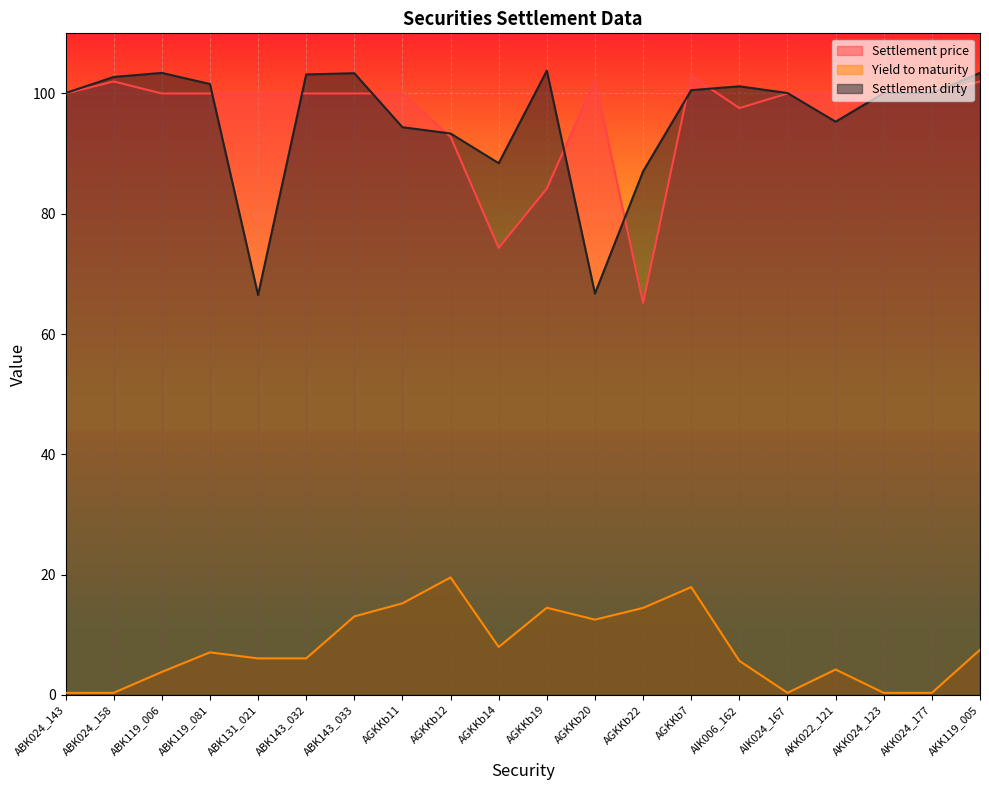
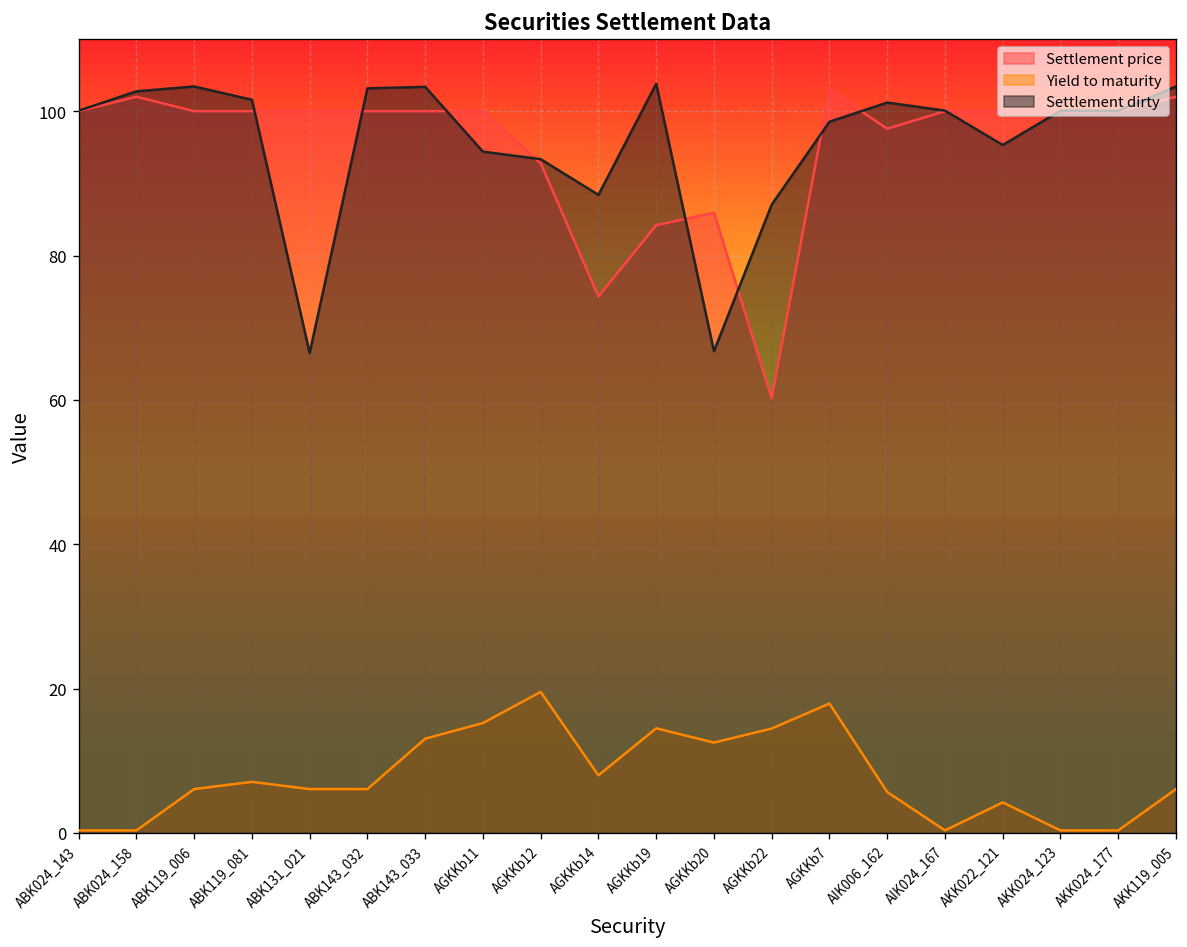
  {
    "Settlement price": {
      "ABK024_158": 102,
      "ABK119_006": 100,
      "ABK119_081": 100,
      "ABK131_021": 100,
      "ABK143_032": 100,
      "ABK143_033": 100,
      "AGKKb11": 100,
      "AGKKb12": 93,
      "AGKKb14": 74,
      "AGKKb19": 84,
-     "AGKKb20": 102,
-     "AGKKb22": 65,
+     "AGKKb20": 86,
+     "AGKKb22": 60,
      "AGKKb7": 103,
      "AIK006_162": 98,
      "AKK119_005": 102
    },
    "Yield to maturity": {
      "ABK024_143": 0,
      "ABK024_158": 0,
-     "ABK119_006": 4,
+     "ABK119_006": 6,
      "ABK119_081": 7,
      "ABK131_021": 6,
      "ABK143_032": 6,
      "ABK143_033": 13,
      "AGKKb11": 15,
      "AGKKb12": 20,
      "AGKKb14": 8,
      "AGKKb19": 15,
      "AGKKb20": 13,
      "AGKKb22": 14,
      "AGKKb7": 18,
      "AIK006_162": 6,
      "AIK024_167": 0,
      "AKK022_121": 4,
      "AKK024_123": 0,
      "AKK024_177": 0,
-     "AKK119_005": 8
+     "AKK119_005": 6
    },
    "Settlement dirty": {
      "ABK024_158": 103,
      "ABK119_006": 103,
      "ABK119_081": 102,
      "ABK131_021": 66,
      "ABK143_032": 103,
      "ABK143_033": 103,
      "AGKKb11": 94,
      "AGKKb12": 93,
      "AGKKb14": 88,
      "AGKKb19": 104,
      "AGKKb20": 67,
      "AGKKb22": 87,
-     "AGKKb7": 101,
+     "AGKKb7": 99,
      "AIK006_162": 101,
      "AKK022_121": 95,
      "AKK119_005": 103
    }
  }
